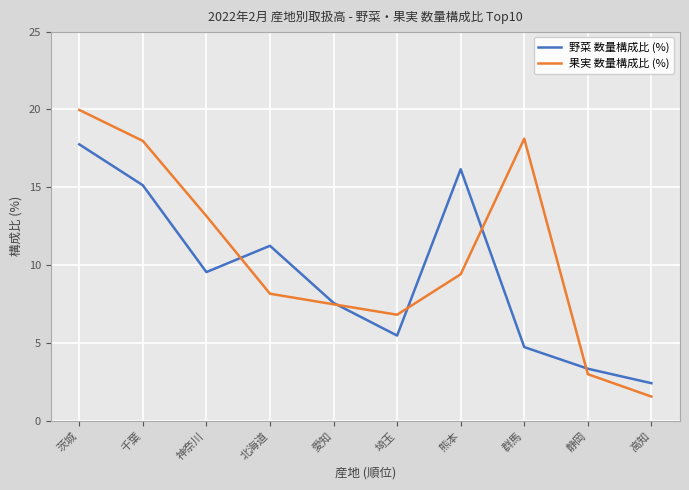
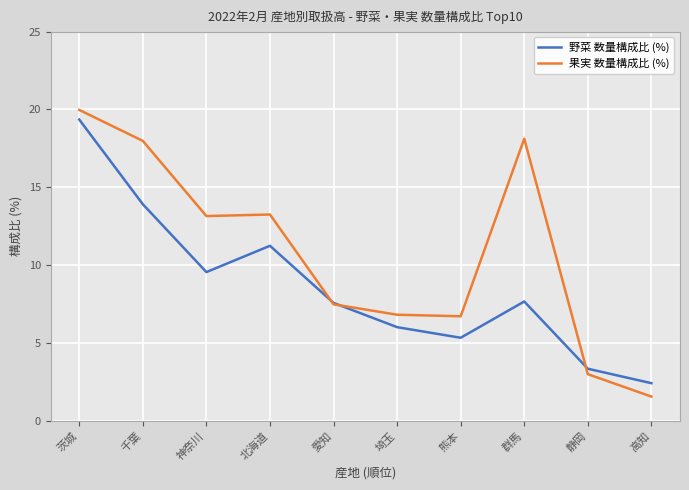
  {
    "野菜 数量構成比 (%)": {
-     "茨城": 17.8,
-     "千葉": 15.1,
+     "茨城": 19.4,
+     "千葉": 13.9,
      "神奈川": 9.6,
      "北海道": 11.2,
-     "埼玉": 5.5,
-     "熊本": 16.2,
-     "群馬": 4.7,
+     "埼玉": 6.0,
+     "熊本": 5.3,
+     "群馬": 7.7,
      "静岡": 3.3,
      "高知": 2.4
    },
    "果実 数量構成比 (%)": {
      "茨城": 20.0,
      "千葉": 18.0,
      "神奈川": 13.2,
-     "北海道": 8.2,
+     "北海道": 13.3,
      "埼玉": 6.8,
-     "熊本": 9.4,
+     "熊本": 6.7,
      "群馬": 18.1,
      "静岡": 3.0,
      "高知": 1.6
    }
  }
